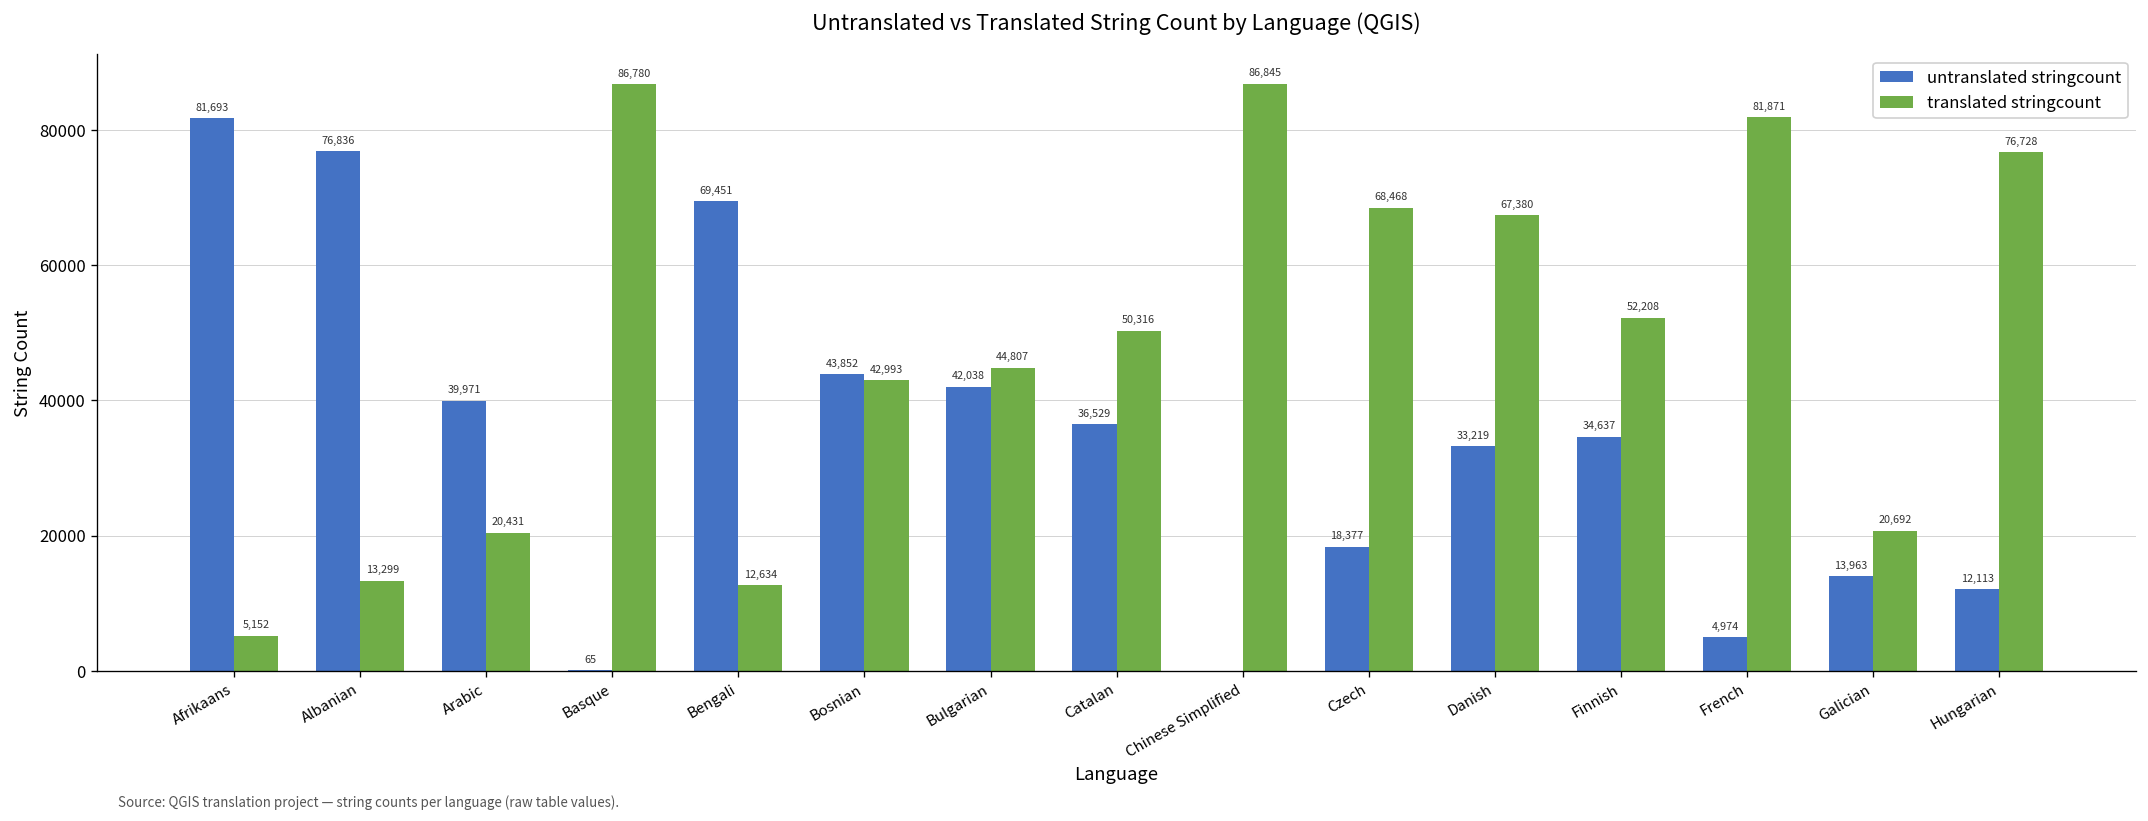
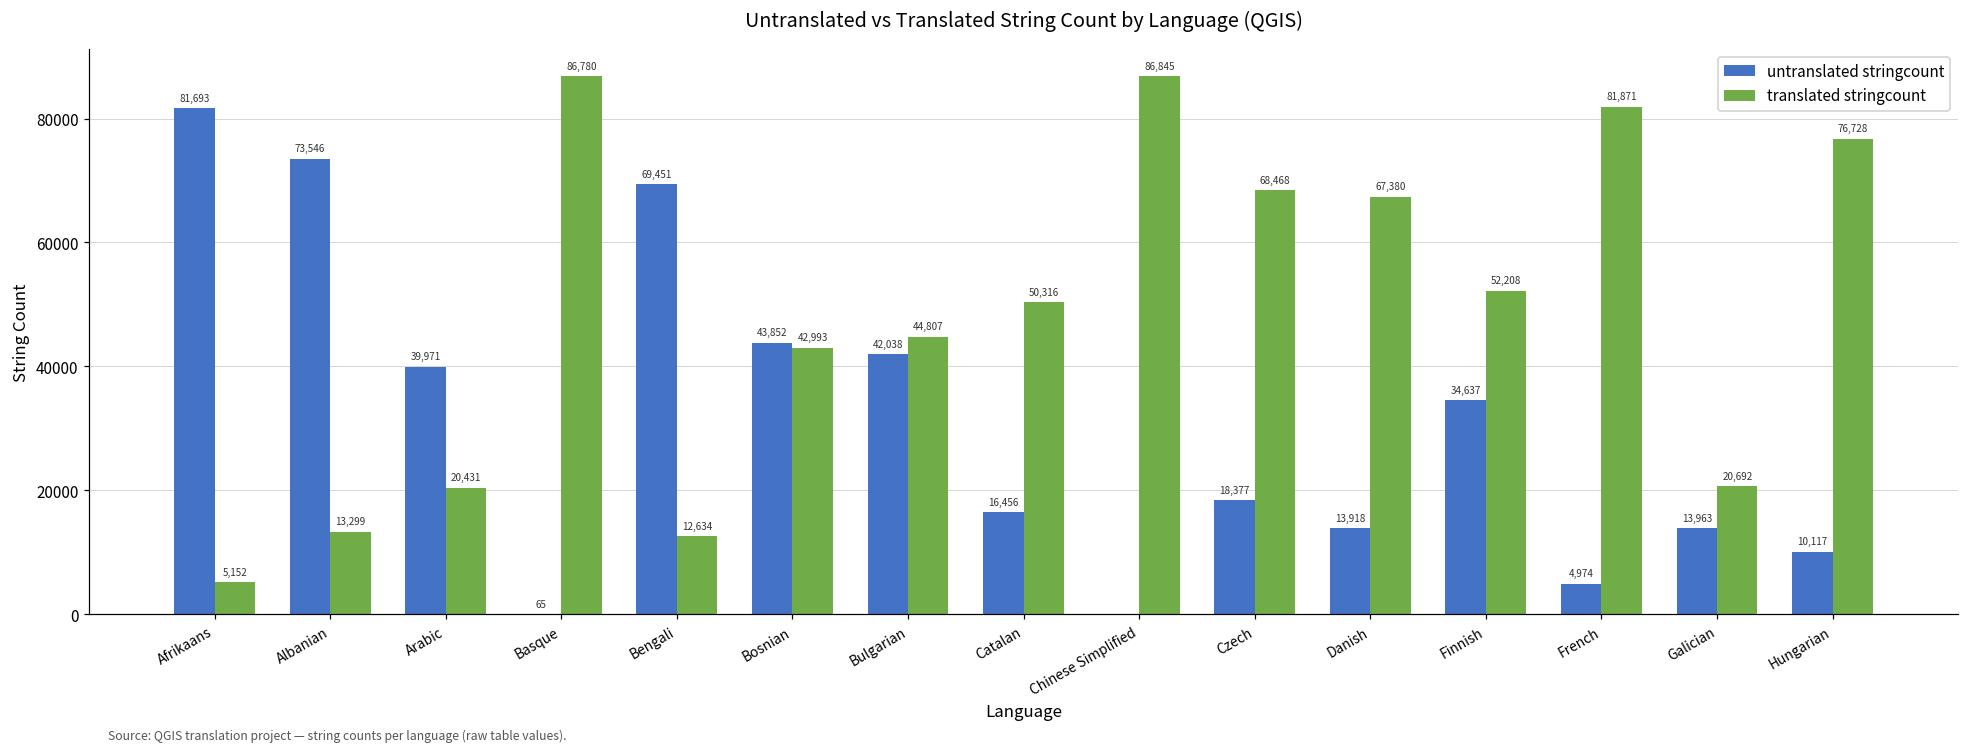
  {
    "untranslated stringcount": {
      "Afrikaans": "81,693",
-     "Albanian": "76,836",
+     "Albanian": "73,546",
      "Arabic": "39,971",
      "Basque": "65",
      "Bengali": "69,451",
      "Bosnian": "43,852",
      "Bulgarian": "42,038",
-     "Catalan": "36,529",
+     "Catalan": "16,456",
      "Czech": "18,377",
-     "Danish": "33,219",
+     "Danish": "13,918",
      "Finnish": "34,637",
      "French": "4,974",
      "Galician": "13,963",
-     "Hungarian": "12,113"
+     "Hungarian": "10,117"
    },
    "translated stringcount": {
      "Afrikaans": "5,152",
      "Albanian": "13,299",
      "Arabic": "20,431",
      "Basque": "86,780",
      "Bengali": "12,634",
      "Bosnian": "42,993",
      "Bulgarian": "44,807",
      "Catalan": "50,316",
      "Chinese Simplified": "86,845",
      "Czech": "68,468",
      "Danish": "67,380",
      "Finnish": "52,208",
      "French": "81,871",
      "Galician": "20,692",
      "Hungarian": "76,728"
    }
  }
